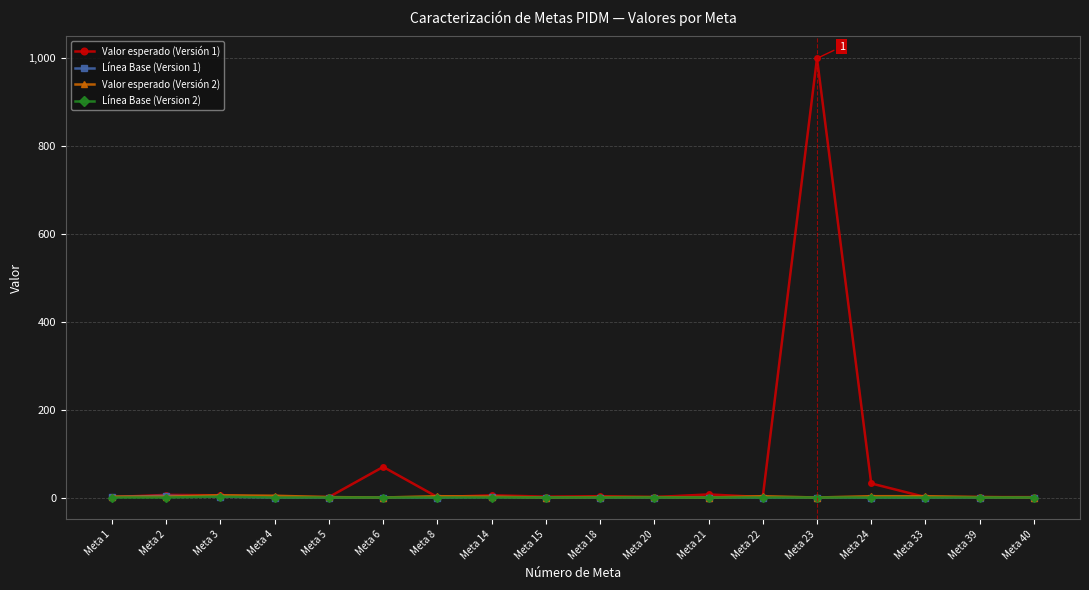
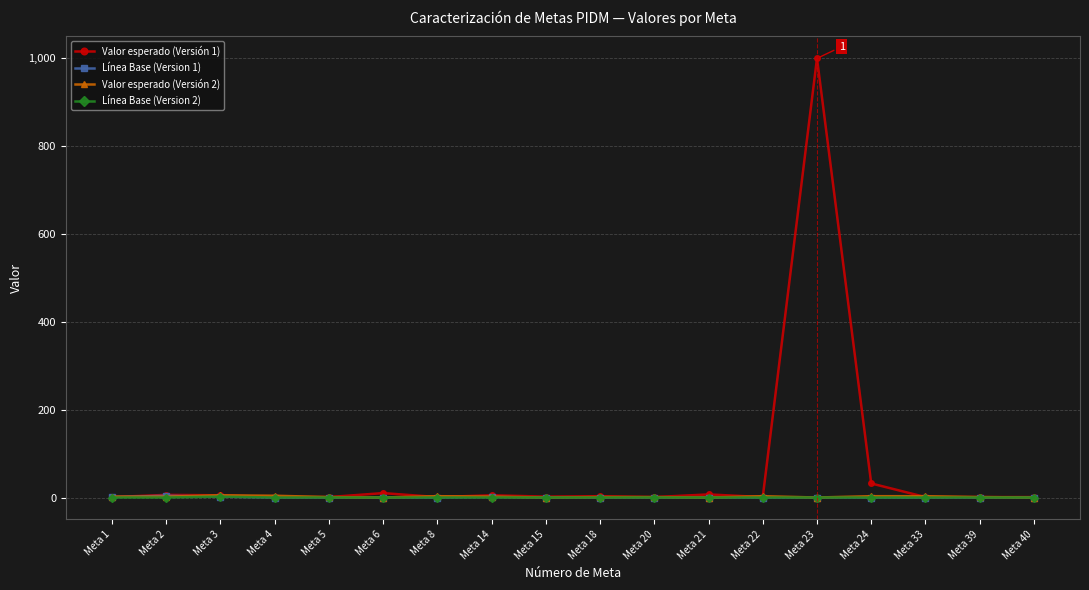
  {
    "Valor esperado (Versión 1)": {
-     "Meta 6": 70,
+     "Meta 6": 10,
      "Meta 21": 10,
      "Meta 24": 30
    }
  }
